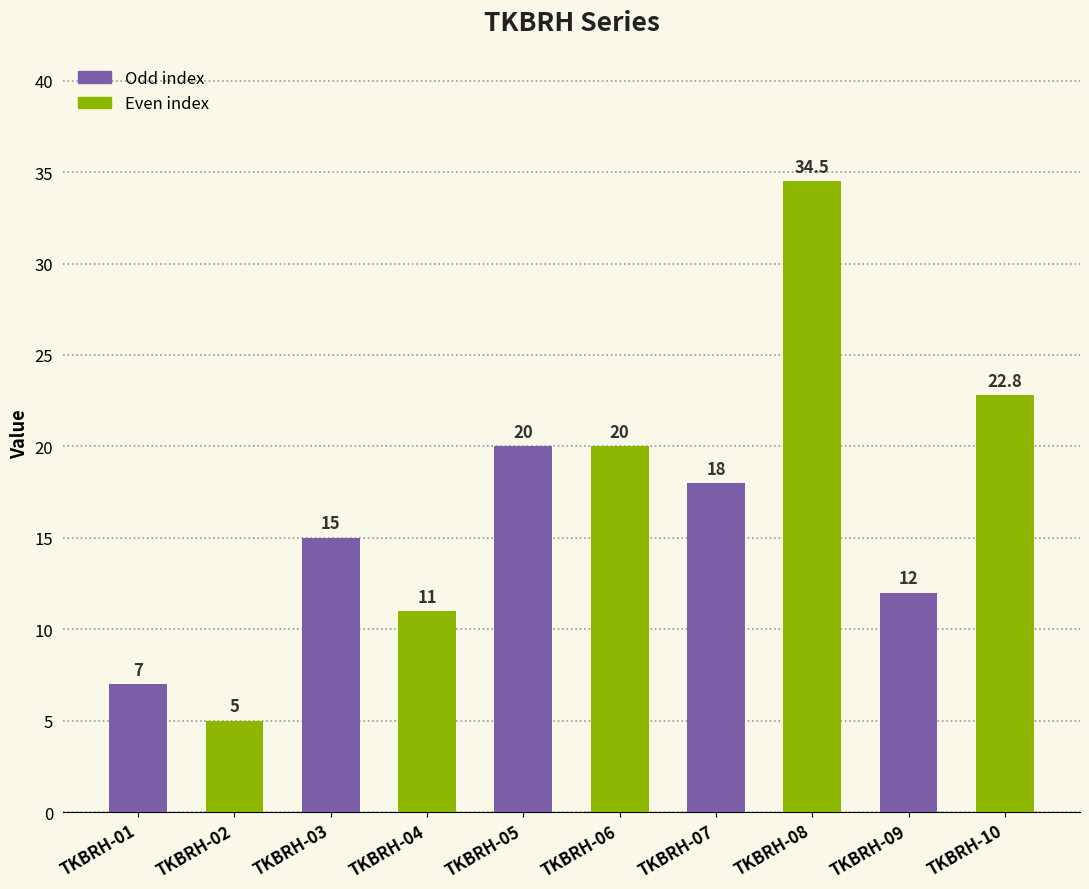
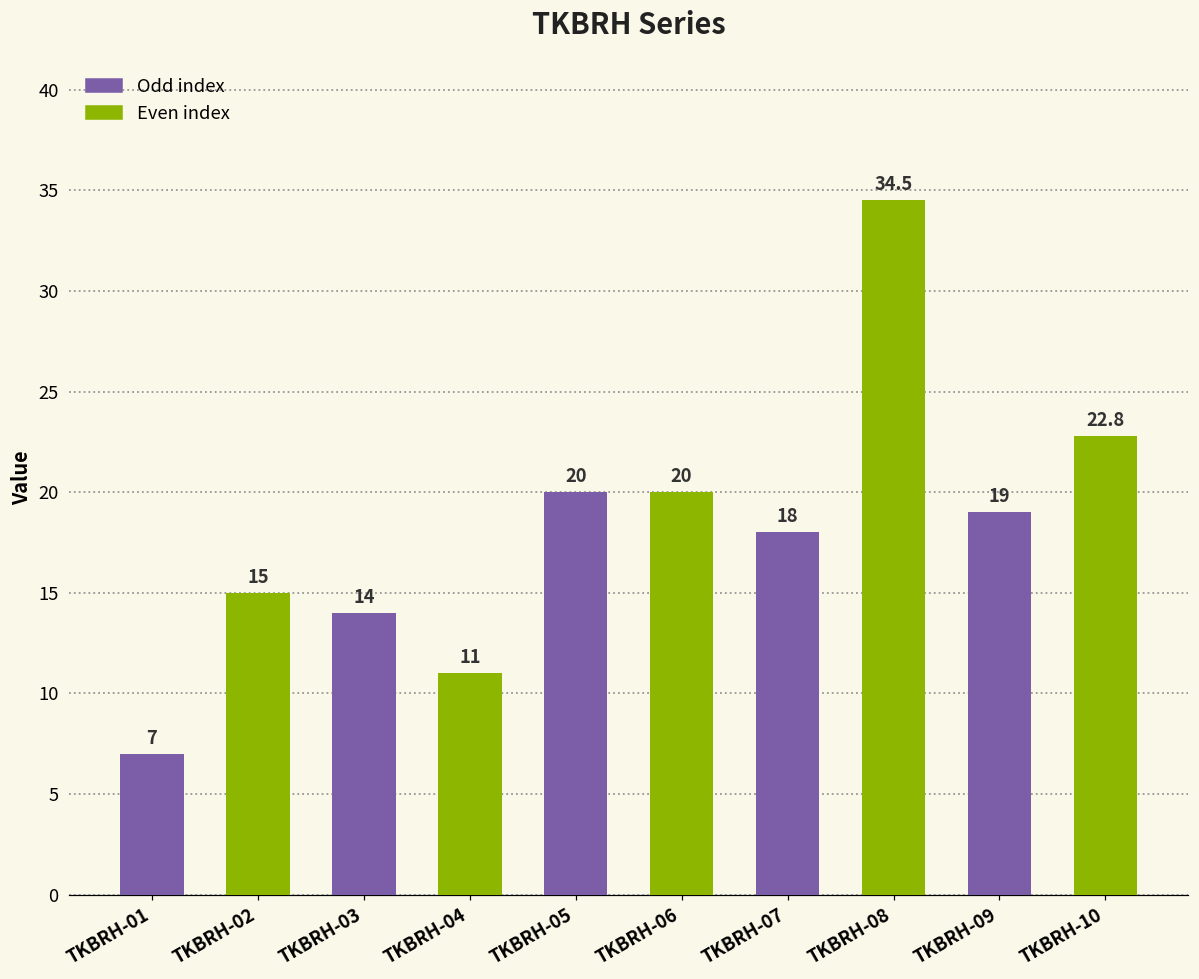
  {
    "TKBRH-01": 7,
-   "TKBRH-02": 5,
-   "TKBRH-03": 15,
+   "TKBRH-02": 15,
+   "TKBRH-03": 14,
    "TKBRH-04": 11,
    "TKBRH-05": 20,
    "TKBRH-06": 20,
    "TKBRH-07": 18,
    "TKBRH-08": 34.5,
-   "TKBRH-09": 12,
+   "TKBRH-09": 19,
    "TKBRH-10": 22.8
  }
